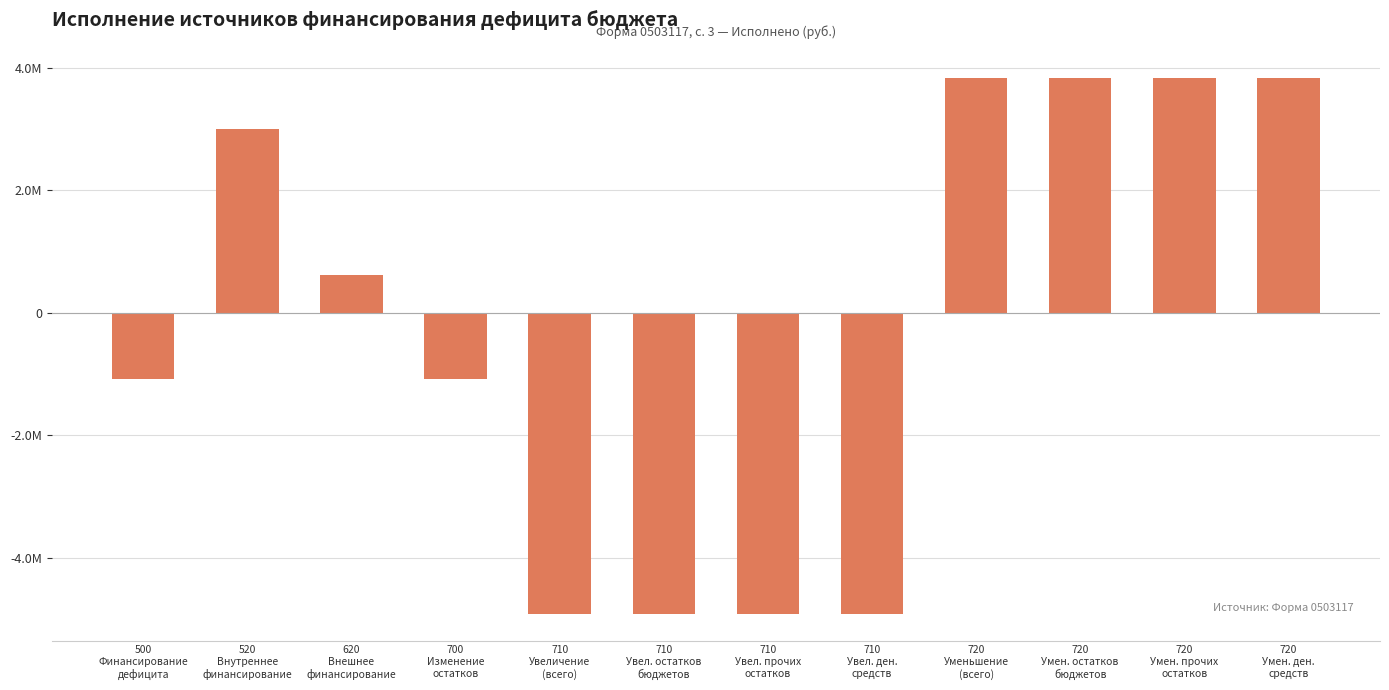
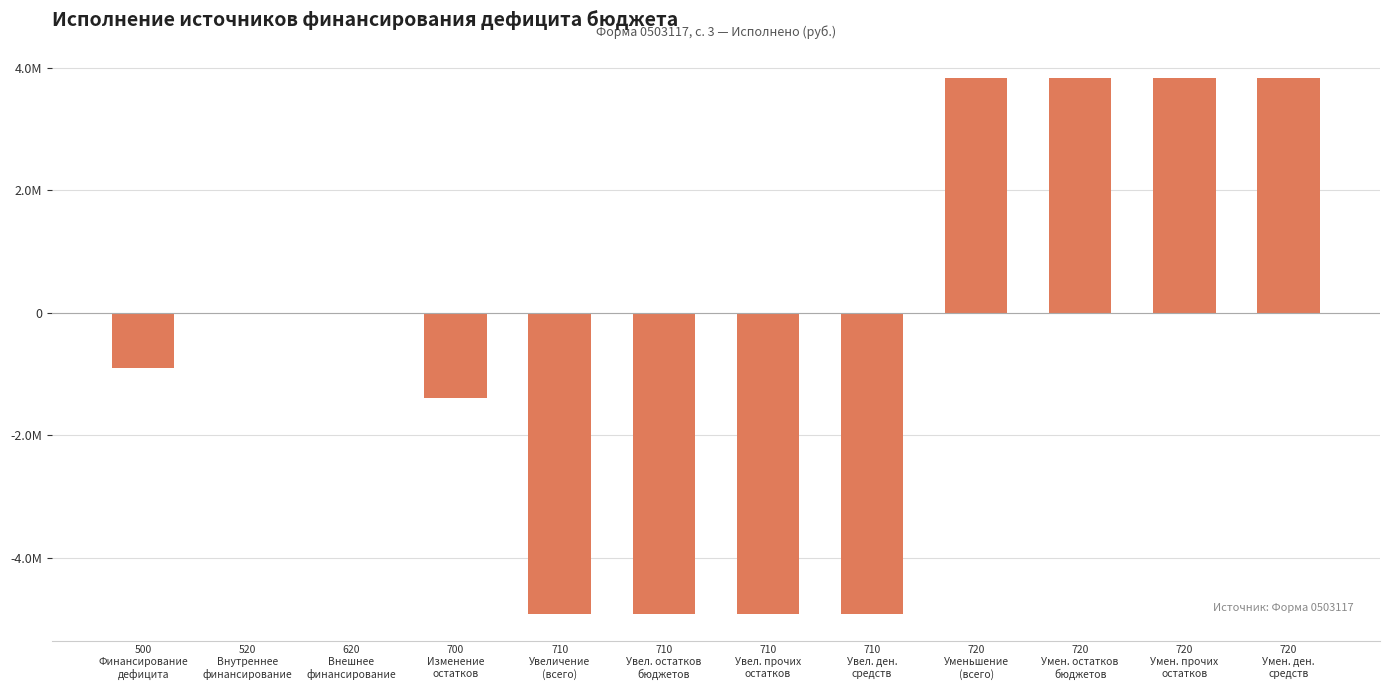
  {
-   "500 Финансирование дефицита": -1100000,
-   "520 Внутреннее финансирование": 3000000,
-   "620 Внешнее финансирование": 600000,
-   "700 Изменение остатков": -1100000,
+   "500 Финансирование дефицита": -900000,
+   "520 Внутреннее финансирование": 0,
+   "620 Внешнее финансирование": 0,
+   "700 Изменение остатков": -1400000,
    "710 Увеличение (всего)": -4900000,
    "710 Увел. остатков бюджетов": -4900000,
    "710 Увел. прочих остатков": -4900000,
    "710 Увел. ден. средств": -4900000,
    "720 Уменьшение (всего)": 3800000,
    "720 Умен. остатков бюджетов": 3800000,
    "720 Умен. прочих остатков": 3800000,
    "720 Умен. ден. средств": 3800000
  }
